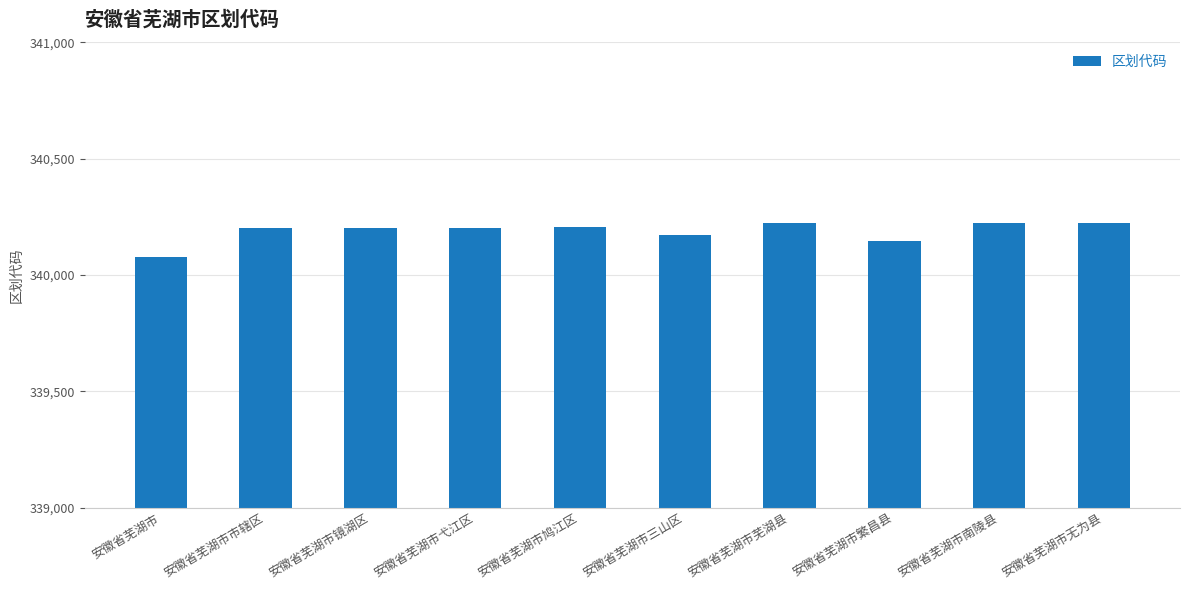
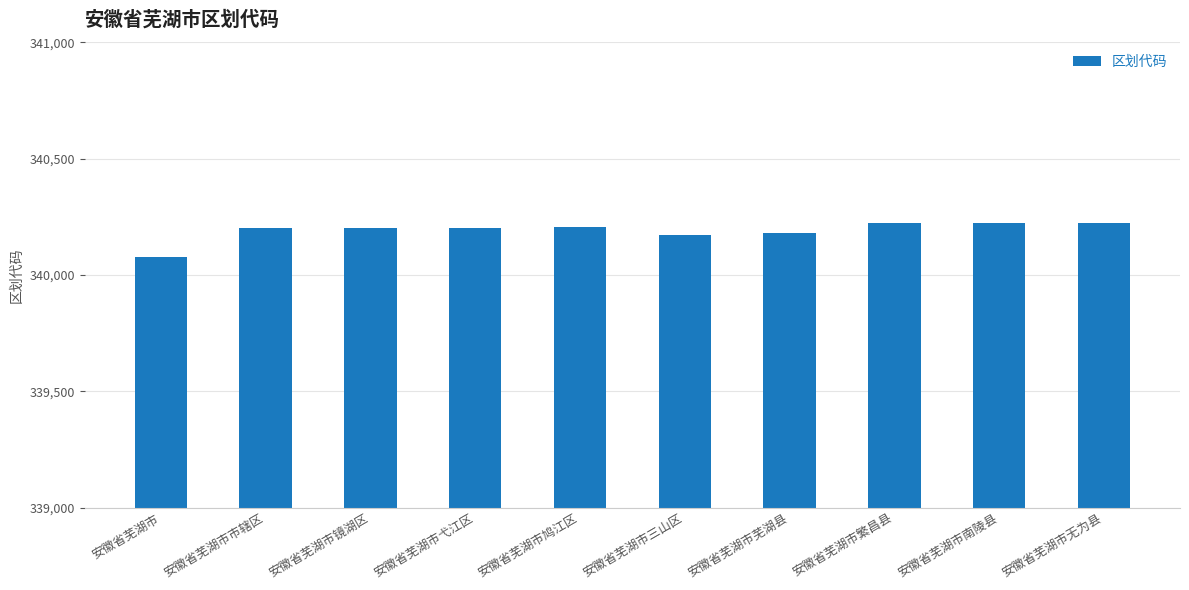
  {
    "安徽省芜湖市": "340,080",
    "安徽省芜湖市市辖区": "340,200",
    "安徽省芜湖市镜湖区": "340,200",
    "安徽省芜湖市弋江区": "340,200",
    "安徽省芜湖市鸠江区": "340,210",
    "安徽省芜湖市三山区": "340,170",
-   "安徽省芜湖市芜湖县": "340,220",
-   "安徽省芜湖市繁昌县": "340,140",
+   "安徽省芜湖市芜湖县": "340,180",
+   "安徽省芜湖市繁昌县": "340,220",
    "安徽省芜湖市南陵县": "340,220",
    "安徽省芜湖市无为县": "340,230"
  }
